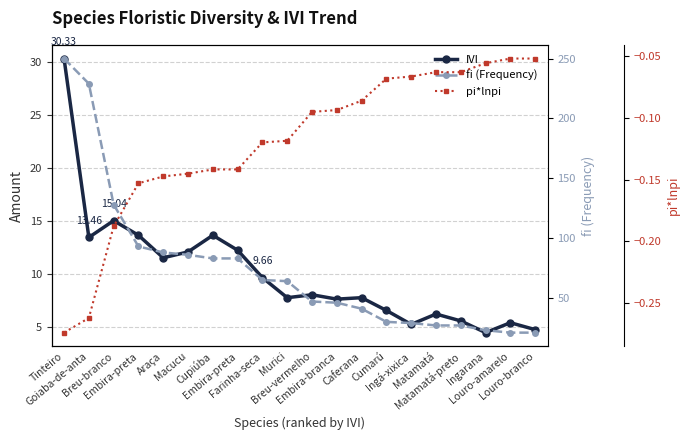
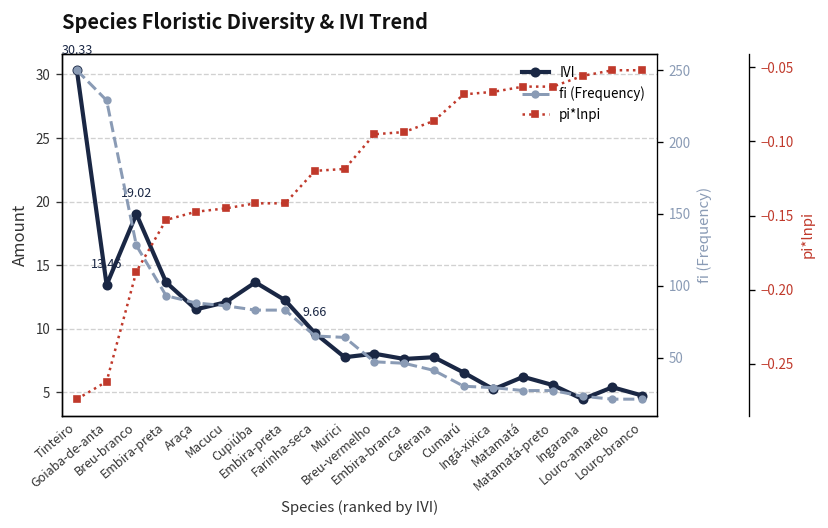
  {
    "IVI": {
      "Tinteiro": 30.33,
      "Goiaba-de-anta": 13.46,
-     "Breu-branco": 15.04,
+     "Breu-branco": 19.02,
      "Farinha-seca": 9.66
    }
  }
